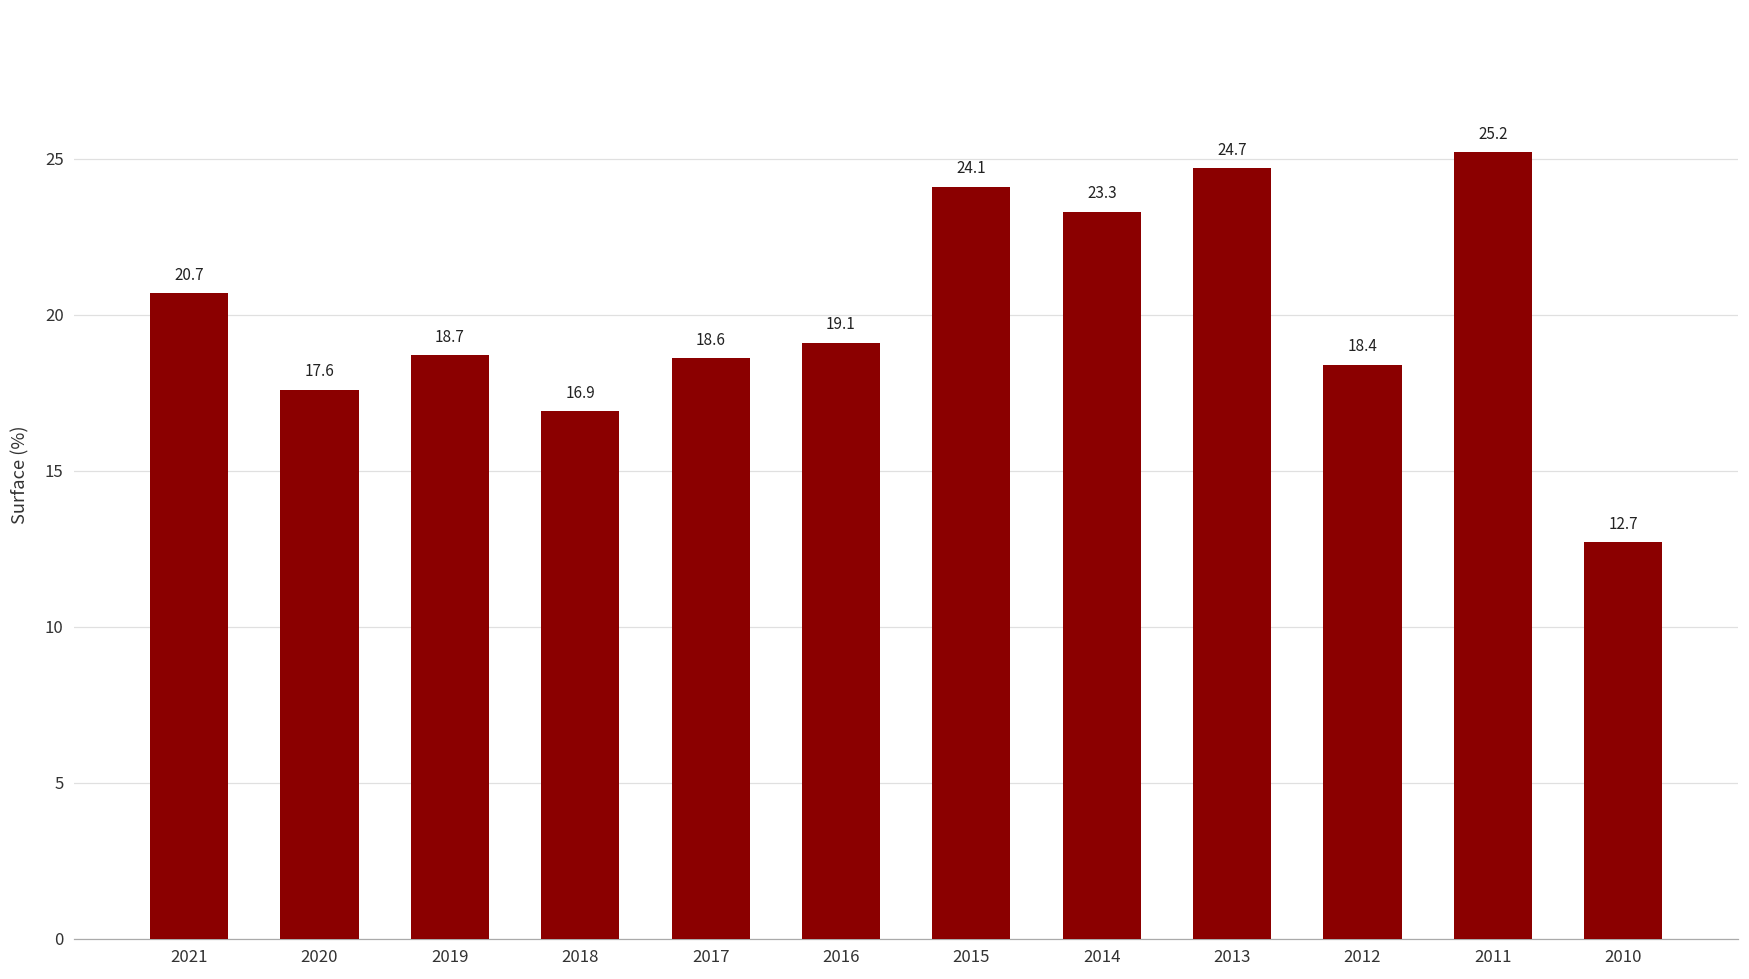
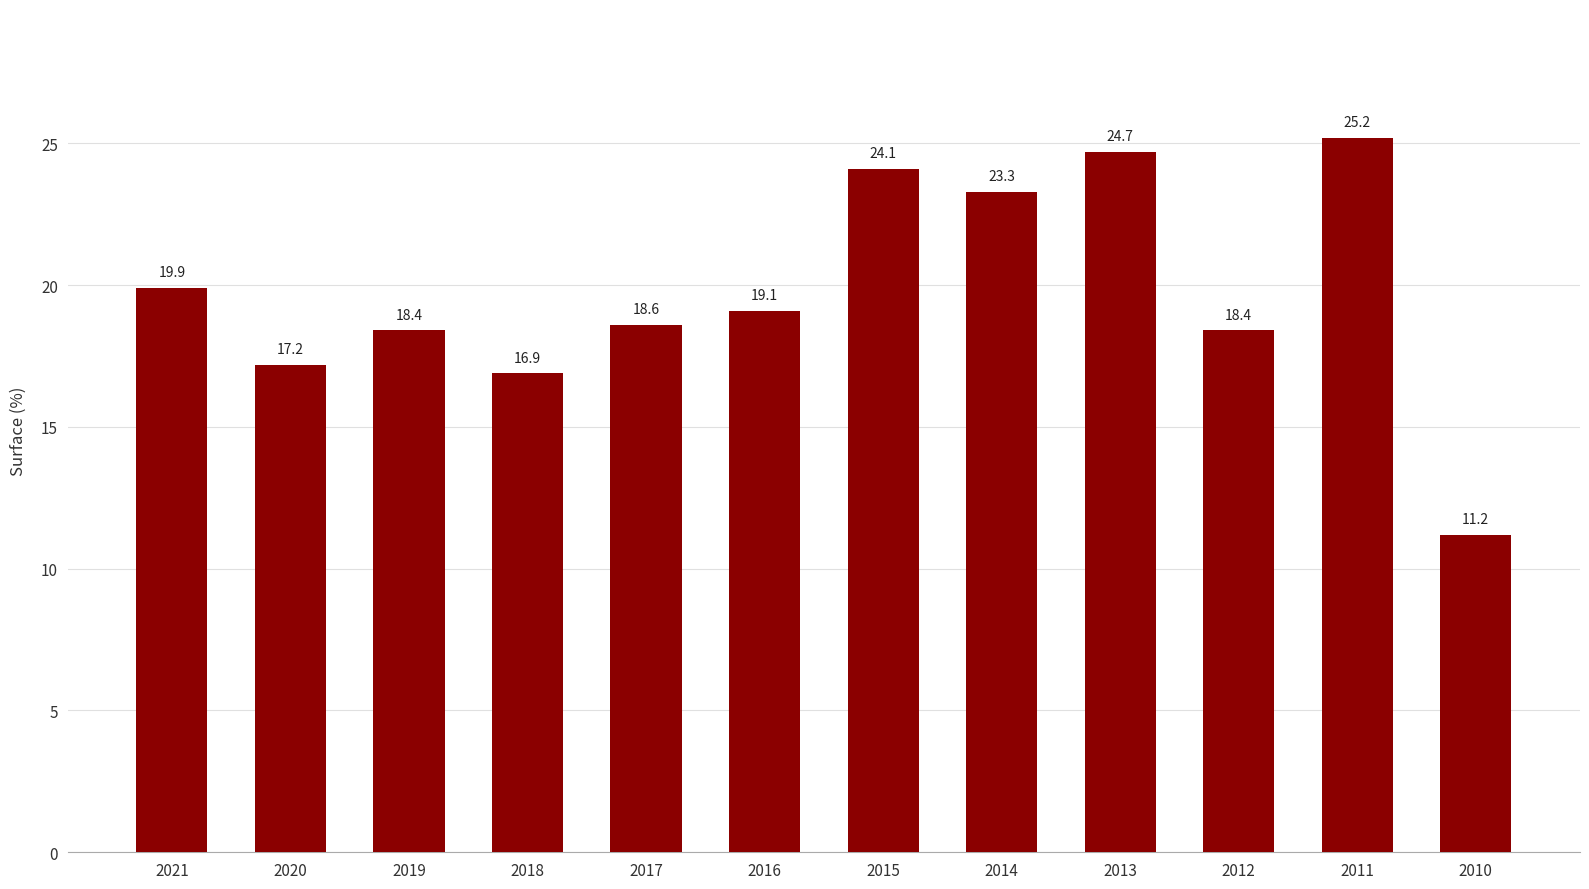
  {
-   "2021": 20.7,
-   "2020": 17.6,
-   "2019": 18.7,
+   "2021": 19.9,
+   "2020": 17.2,
+   "2019": 18.4,
    "2018": 16.9,
    "2017": 18.6,
    "2016": 19.1,
    "2015": 24.1,
    "2014": 23.3,
    "2013": 24.7,
    "2012": 18.4,
    "2011": 25.2,
-   "2010": 12.7
+   "2010": 11.2
  }
